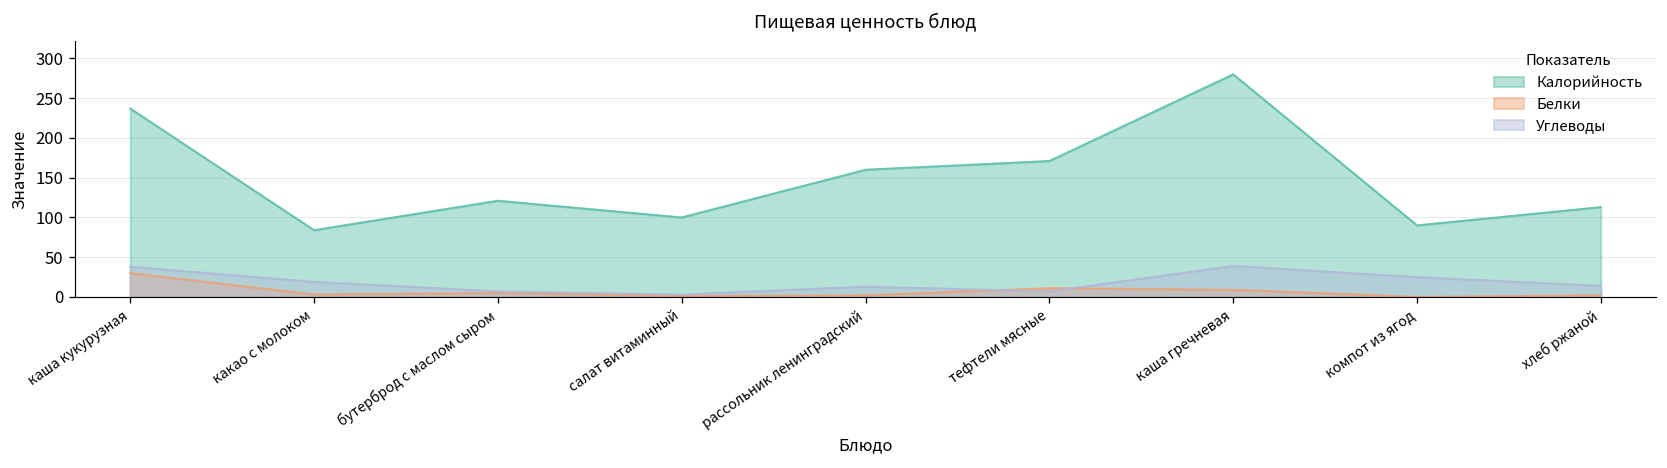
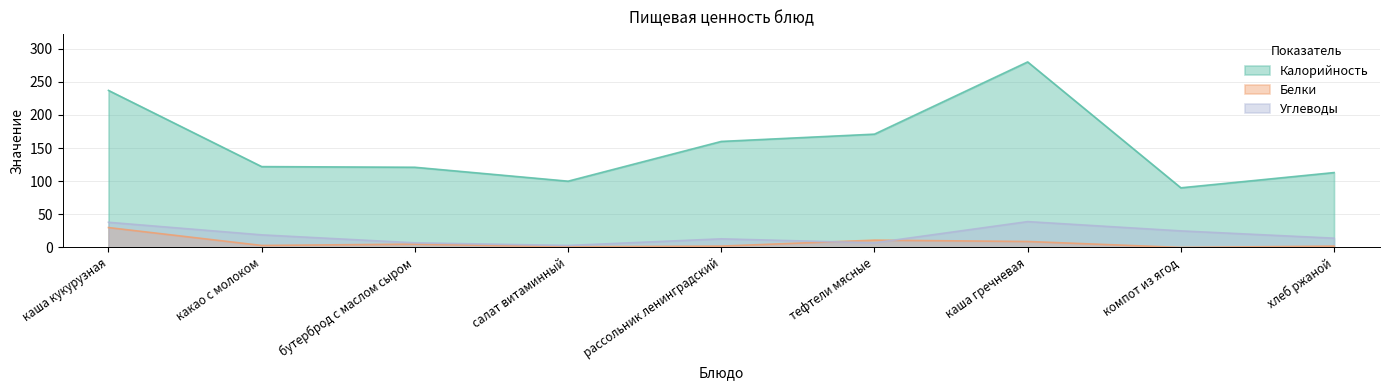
  {
    "Калорийность": {
      "каша кукурузная": 240,
-     "какао с молоком": 80,
+     "какао с молоком": 120,
      "бутерброд с маслом сыром": 120,
      "салат витаминный": 100,
      "рассольник ленинградский": 160,
      "тефтели мясные": 170,
      "каша гречневая": 280,
      "компот из ягод": 90,
      "хлеб ржаной": 110
    },
    "Белки": {
      "каша кукурузная": 30,
      "какао с молоком": 0,
      "рассольник ленинградский": 0,
      "тефтели мясные": 10,
      "каша гречневая": 10,
      "компот из ягод": 0,
      "хлеб ржаной": 0
    },
    "Углеводы": {
      "каша кукурузная": 40,
      "какао с молоком": 20,
      "рассольник ленинградский": 10,
      "тефтели мясные": 10,
      "каша гречневая": 40,
      "компот из ягод": 30,
      "хлеб ржаной": 10
    }
  }
